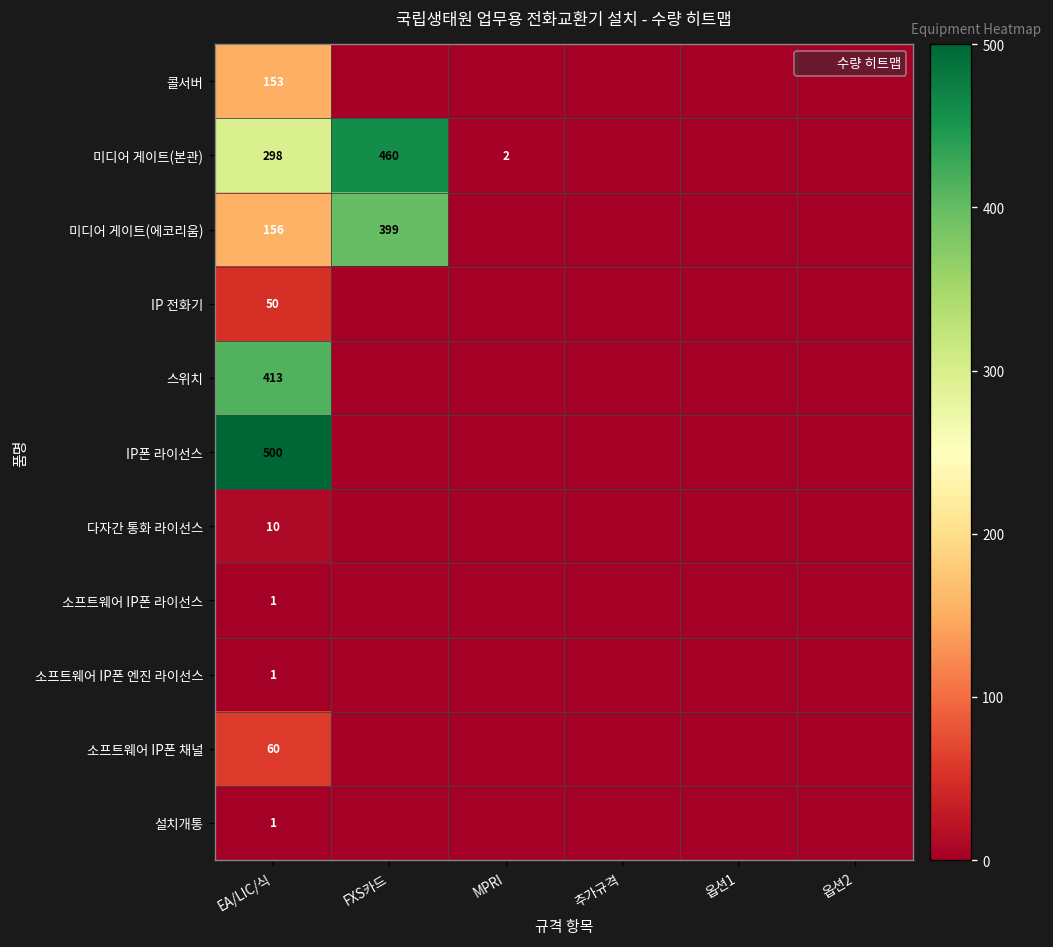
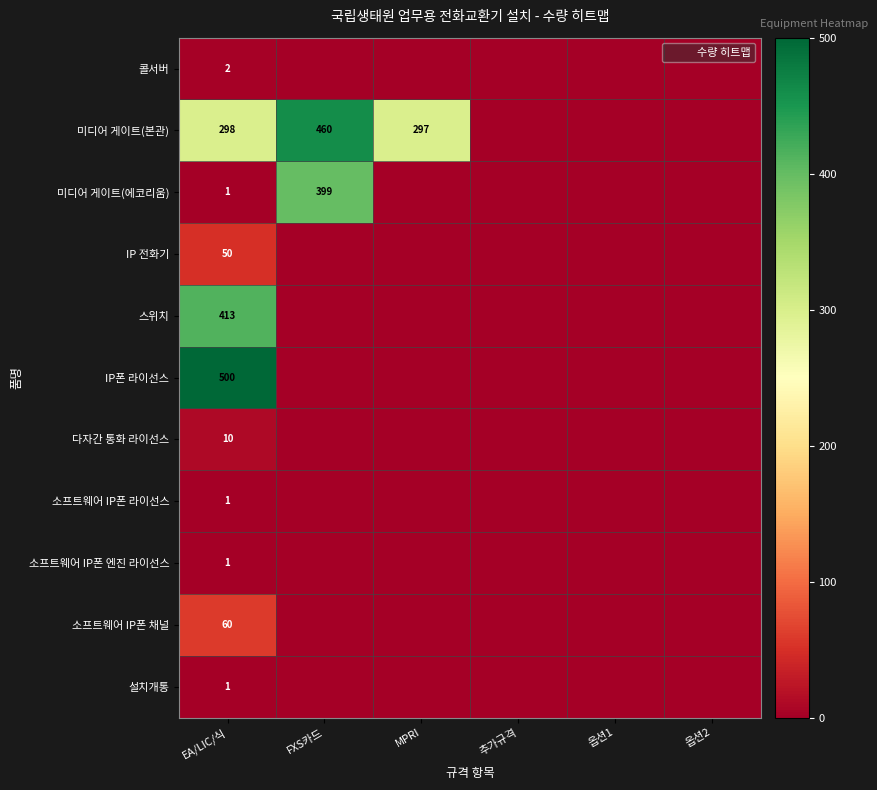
  {
    "콜서버": {
-     "EA/LIC/식": 153
+     "EA/LIC/식": 2
    },
    "미디어 게이트(본관)": {
      "EA/LIC/식": 298,
      "FXS카드": 460,
-     "MPRI": 2
+     "MPRI": 297
    },
    "미디어 게이트(에코리움)": {
-     "EA/LIC/식": 156,
+     "EA/LIC/식": 1,
      "FXS카드": 399
    },
    "IP 전화기": {
      "EA/LIC/식": 50
    },
    "스위치": {
      "EA/LIC/식": 413
    },
    "IP폰 라이선스": {
      "EA/LIC/식": 500
    },
    "다자간 통화 라이선스": {
      "EA/LIC/식": 10
    },
    "소프트웨어 IP폰 라이선스": {
      "EA/LIC/식": 1
    },
    "소프트웨어 IP폰 엔진 라이선스": {
      "EA/LIC/식": 1
    },
    "소프트웨어 IP폰 채널": {
      "EA/LIC/식": 60
    },
    "설치개통": {
      "EA/LIC/식": 1
    }
  }
